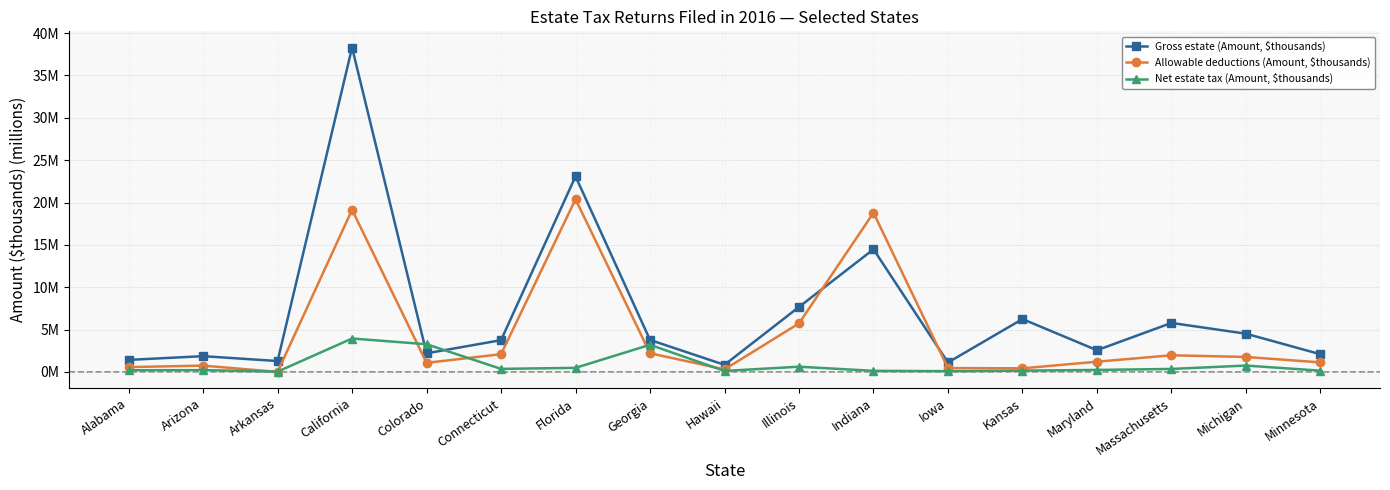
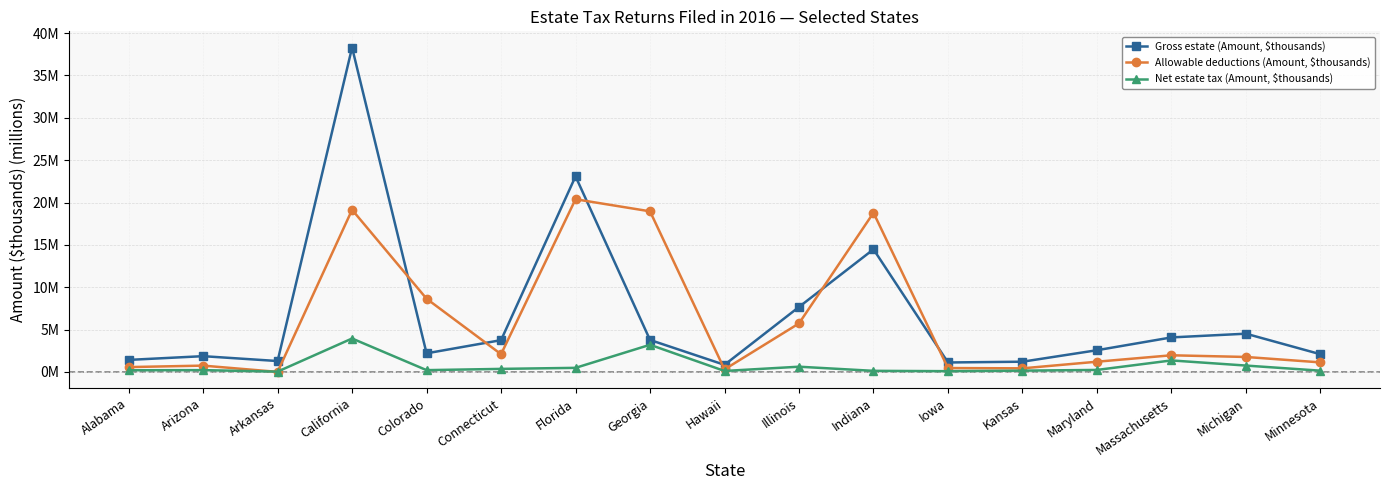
  {
    "Gross estate (Amount, $thousands)": {
      "Alabama": 1000000,
      "Arizona": 2000000,
      "Arkansas": 1000000,
      "California": 38000000,
      "Colorado": 2000000,
      "Connecticut": 4000000,
      "Florida": 23000000,
      "Georgia": 4000000,
      "Hawaii": 1000000,
      "Illinois": 8000000,
      "Indiana": 14000000,
      "Iowa": 1000000,
-     "Kansas": 6000000,
+     "Kansas": 1000000,
      "Maryland": 3000000,
-     "Massachusetts": 6000000,
+     "Massachusetts": 4000000,
      "Michigan": 5000000,
      "Minnesota": 2000000
    },
    "Allowable deductions (Amount, $thousands)": {
      "Alabama": 1000000,
      "Arizona": 1000000,
      "California": 19000000,
-     "Colorado": 1000000,
+     "Colorado": 9000000,
      "Connecticut": 2000000,
      "Florida": 20000000,
-     "Georgia": 2000000,
+     "Georgia": 19000000,
      "Illinois": 6000000,
      "Indiana": 19000000,
      "Iowa": 0,
      "Maryland": 1000000,
      "Massachusetts": 2000000,
      "Michigan": 2000000,
      "Minnesota": 1000000
    },
    "Net estate tax (Amount, $thousands)": {
      "Alabama": 0,
      "Arizona": 0,
      "California": 4000000,
-     "Colorado": 3000000,
+     "Colorado": 0,
      "Connecticut": 0,
      "Florida": 0,
      "Georgia": 3000000,
      "Illinois": 1000000,
      "Indiana": 0,
      "Iowa": 0,
      "Maryland": 0,
-     "Massachusetts": 0,
+     "Massachusetts": 1000000,
      "Michigan": 1000000,
      "Minnesota": 0
    }
  }
